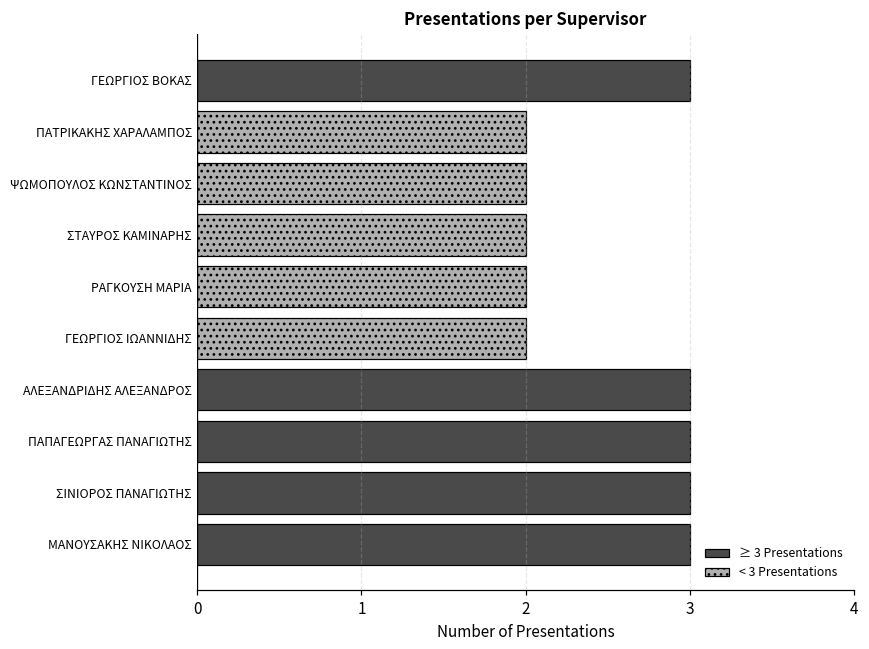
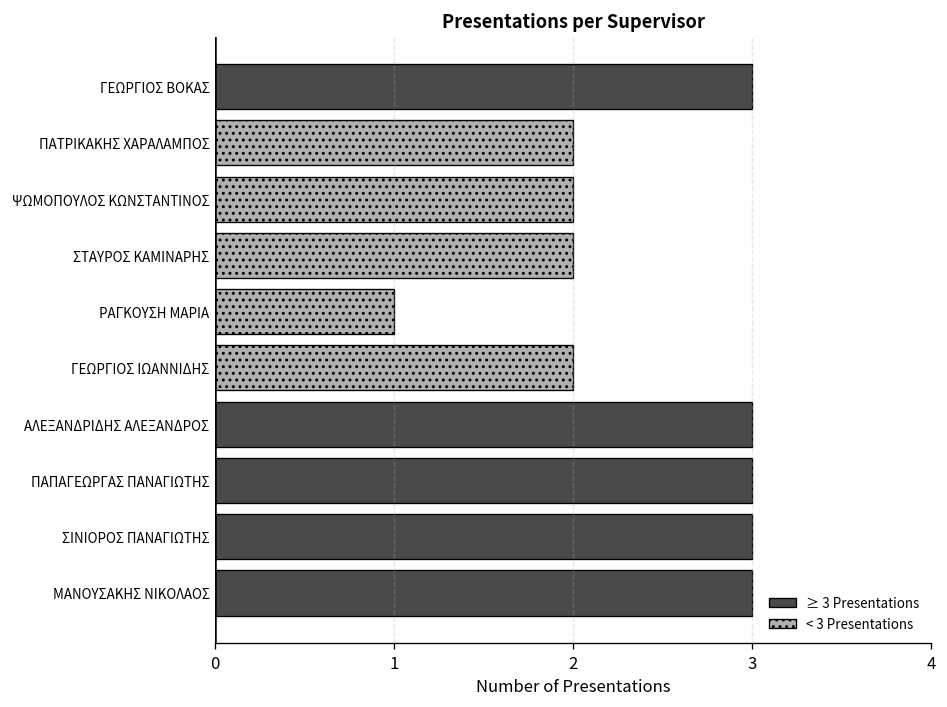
  {
    "ΓΕΩΡΓΙΟΣ ΒΟΚΑΣ": 3,
    "ΠΑΤΡΙΚΑΚΗΣ ΧΑΡΑΛΑΜΠΟΣ": 2,
    "ΨΩΜΟΠΟΥΛΟΣ ΚΩΝΣΤΑΝΤΙΝΟΣ": 2,
    "ΣΤΑΥΡΟΣ ΚΑΜΙΝΑΡΗΣ": 2,
-   "ΡΑΓΚΟΥΣΗ ΜΑΡΙΑ": 2,
+   "ΡΑΓΚΟΥΣΗ ΜΑΡΙΑ": 1,
    "ΓΕΩΡΓΙΟΣ ΙΩΑΝΝΙΔΗΣ": 2,
    "ΑΛΕΞΑΝΔΡΙΔΗΣ ΑΛΕΞΑΝΔΡΟΣ": 3,
    "ΠΑΠΑΓΕΩΡΓΑΣ ΠΑΝΑΓΙΩΤΗΣ": 3,
    "ΣΙΝΙΟΡΟΣ ΠΑΝΑΓΙΩΤΗΣ": 3,
    "ΜΑΝΟΥΣΑΚΗΣ ΝΙΚΟΛΑΟΣ": 3
  }
